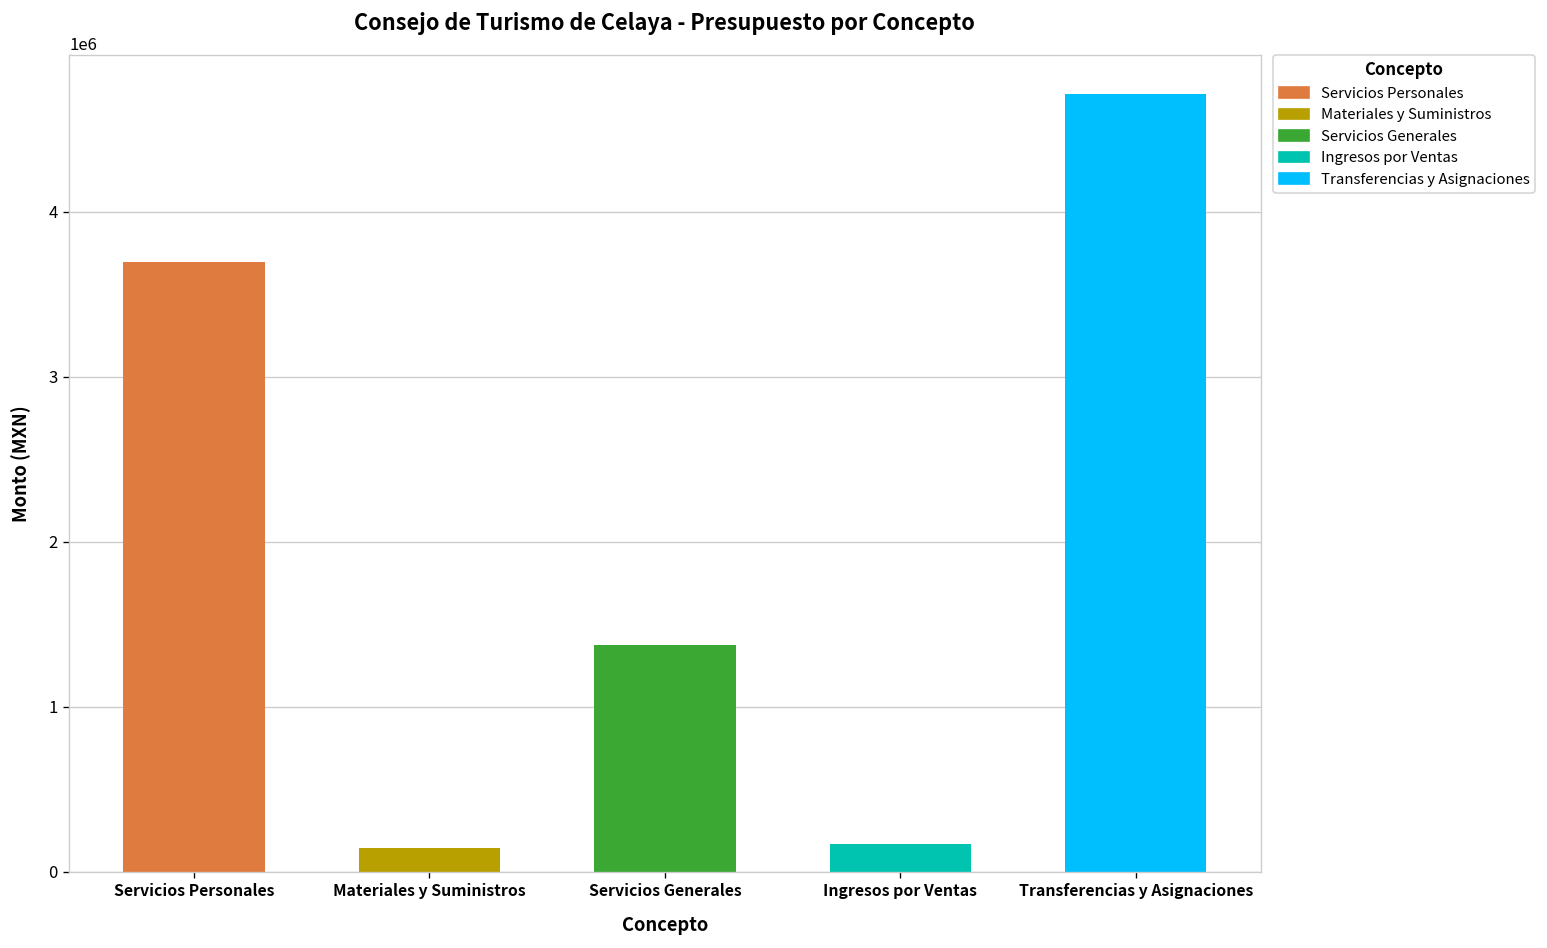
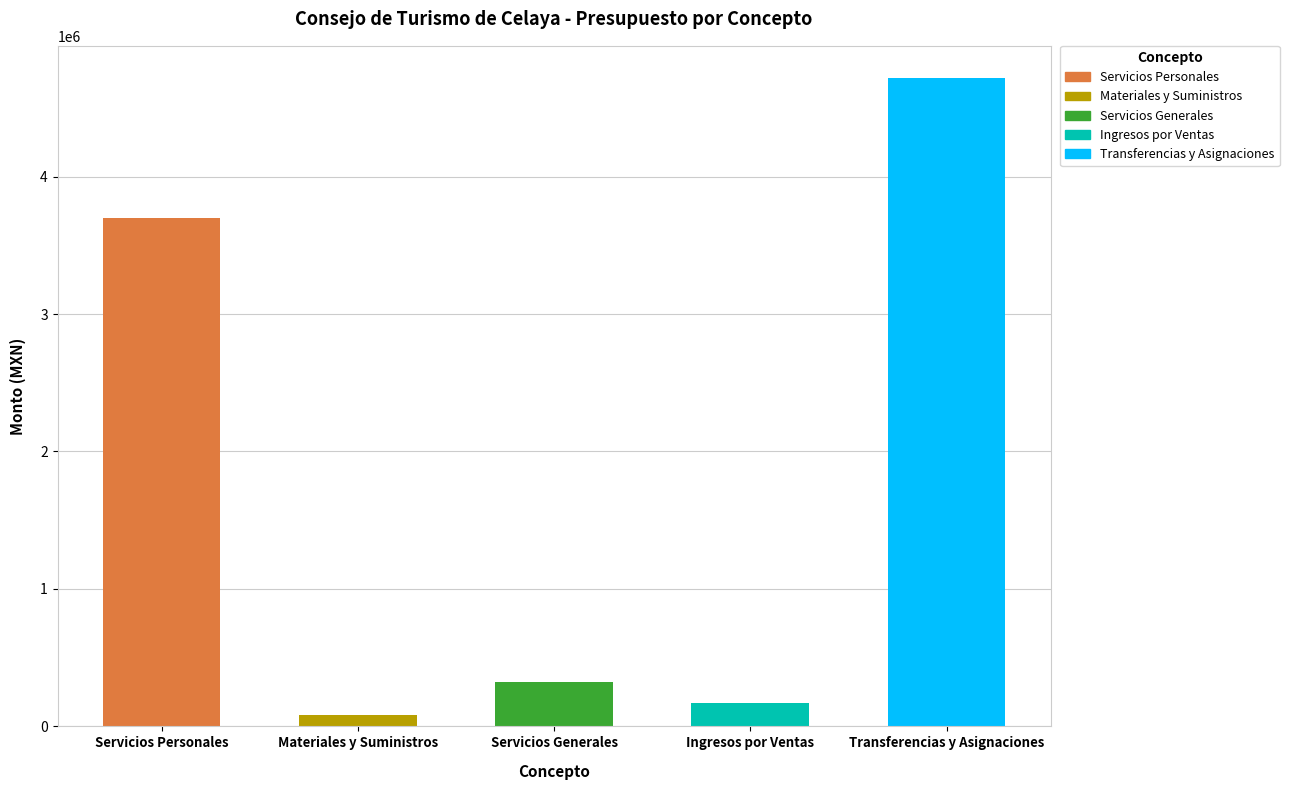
  {
    "Servicios Personales": 3700000,
-   "Materiales y Suministros": 140000,
-   "Servicios Generales": 1370000,
+   "Materiales y Suministros": 80000,
+   "Servicios Generales": 320000,
    "Ingresos por Ventas": 170000,
    "Transferencias y Asignaciones": 4720000
  }
